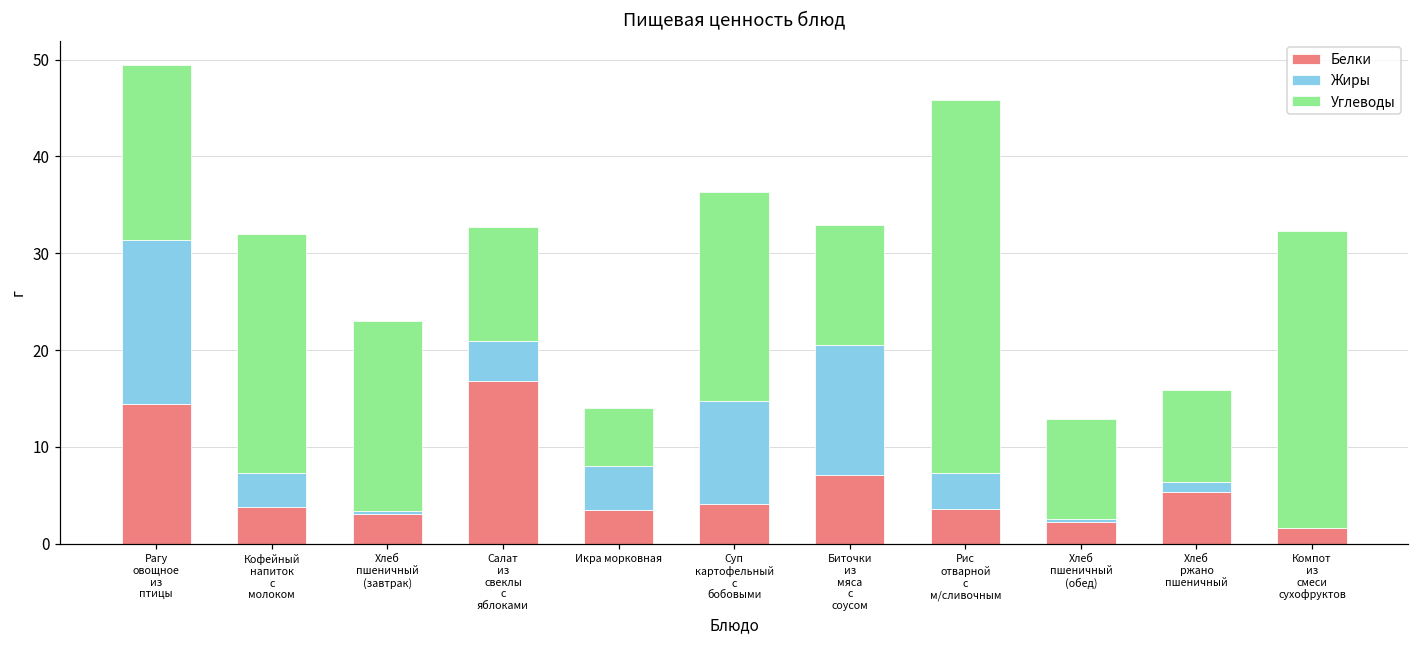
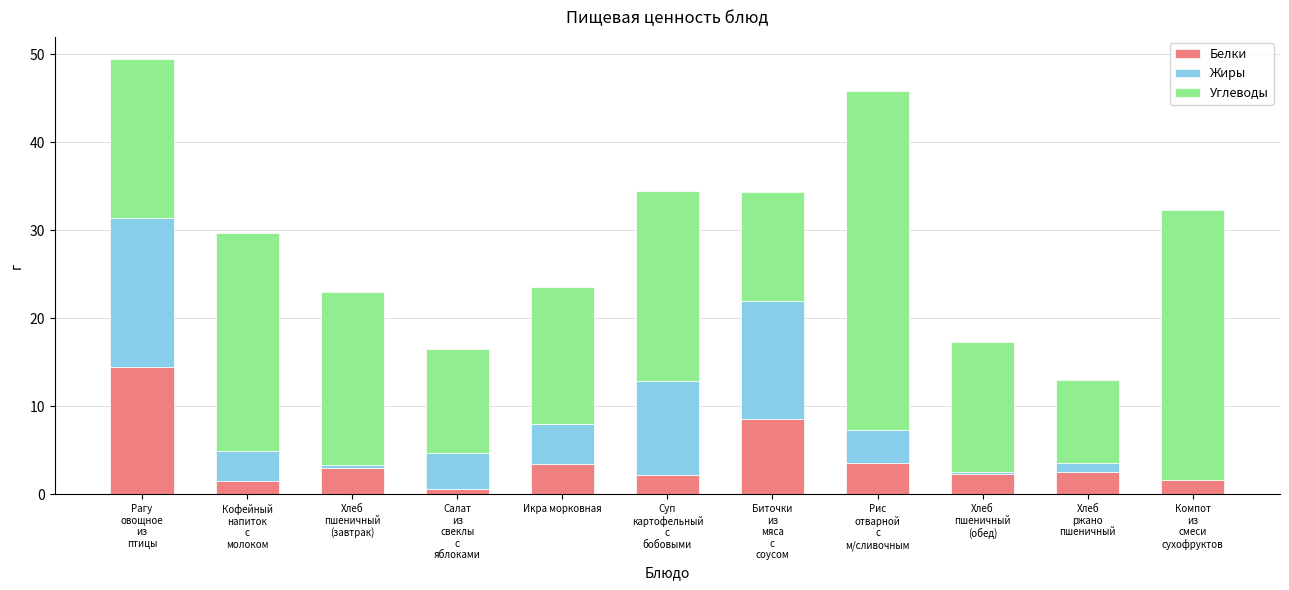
  {
    "Белки": {
      "Рагу овощное из птицы": 14,
-     "Кофейный напиток с молоком": 4,
+     "Кофейный напиток с молоком": 2,
      "Хлеб пшеничный (завтрак)": 3,
-     "Салат из свеклы с яблоками": 17,
+     "Салат из свеклы с яблоками": 1,
      "Икра морковная": 3,
-     "Суп картофельный с бобовыми": 4,
-     "Биточки из мяса с соусом": 7,
+     "Суп картофельный с бобовыми": 2,
+     "Биточки из мяса с соусом": 9,
      "Рис отварной с м/сливочным": 4,
      "Хлеб пшеничный (обед)": 2,
-     "Хлеб ржано пшеничный": 5,
+     "Хлеб ржано пшеничный": 3,
      "Компот из смеси сухофруктов": 2
    },
    "Жиры": {
      "Рагу овощное из птицы": 17,
      "Кофейный напиток с молоком": 3,
      "Хлеб пшеничный (завтрак)": 0,
      "Салат из свеклы с яблоками": 4,
      "Икра морковная": 5,
      "Суп картофельный с бобовыми": 11,
      "Биточки из мяса с соусом": 13,
      "Рис отварной с м/сливочным": 4,
      "Хлеб ржано пшеничный": 1,
      "Компот из смеси сухофруктов": 0
    },
    "Углеводы": {
      "Рагу овощное из птицы": 18,
      "Кофейный напиток с молоком": 25,
      "Хлеб пшеничный (завтрак)": 20,
      "Салат из свеклы с яблоками": 12,
-     "Икра морковная": 6,
+     "Икра морковная": 16,
      "Суп картофельный с бобовыми": 22,
      "Биточки из мяса с соусом": 12,
      "Рис отварной с м/сливочным": 39,
-     "Хлеб пшеничный (обед)": 10,
+     "Хлеб пшеничный (обед)": 15,
      "Хлеб ржано пшеничный": 10,
      "Компот из смеси сухофруктов": 31
    }
  }
